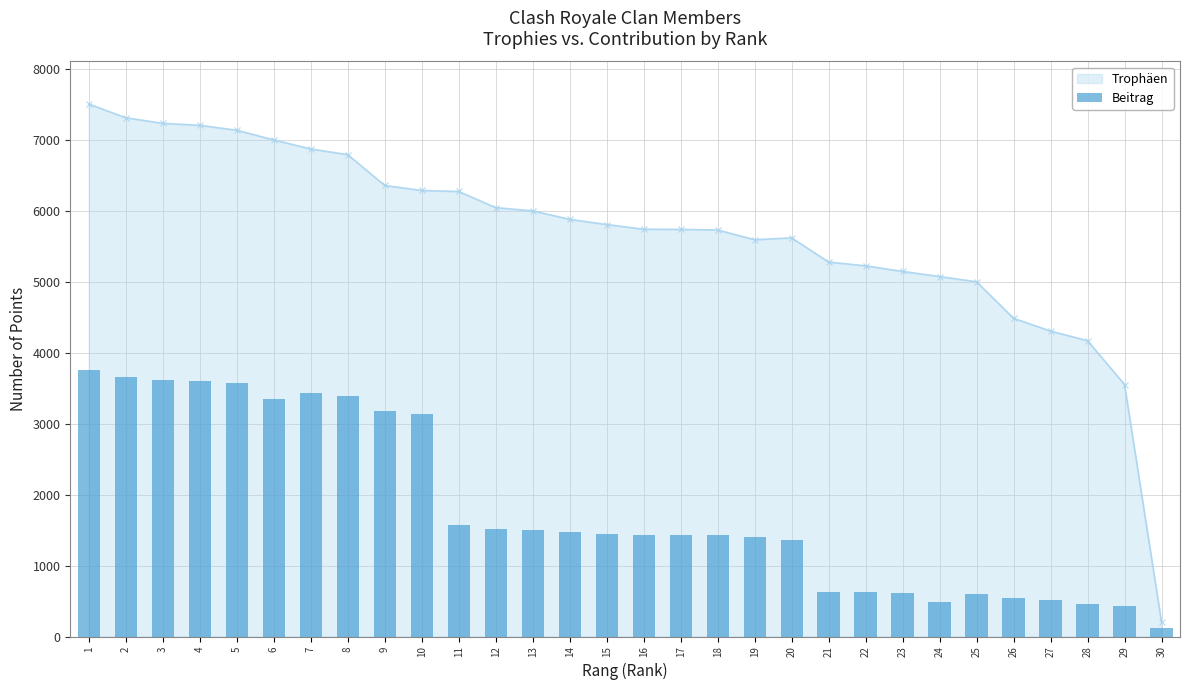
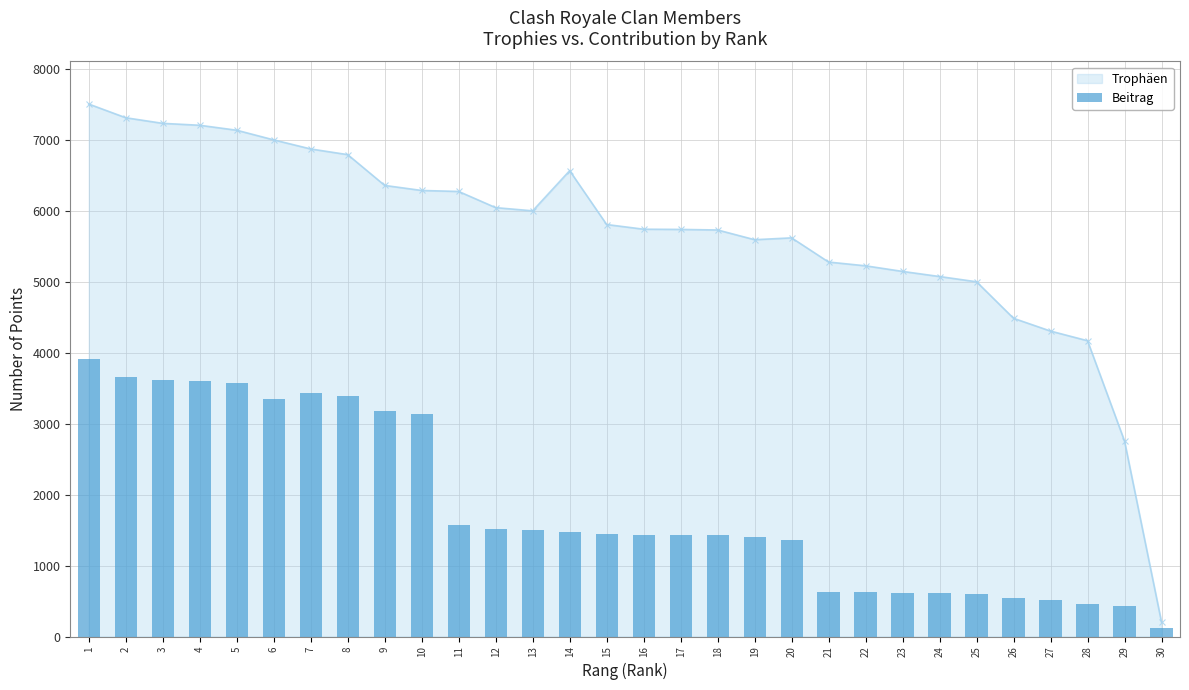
  {
    "Beitrag": {
-     "1": 3800,
+     "1": 3900,
      "2": 3700,
      "3": 3600,
      "4": 3600,
      "5": 3600,
      "6": 3300,
      "7": 3400,
      "8": 3400,
      "9": 3200,
      "10": 3100,
      "11": 1600,
      "12": 1500,
      "13": 1500,
      "14": 1500,
      "15": 1500,
      "16": 1400,
      "17": 1400,
      "18": 1400,
      "19": 1400,
      "20": 1400,
      "21": 600,
      "22": 600,
      "23": 600,
-     "24": 500,
+     "24": 600,
      "25": 600,
      "26": 500,
      "27": 500,
      "28": 500,
      "29": 400,
      "30": 100
    },
    "Trophäen": {
      "1": 7500,
      "2": 7300,
      "3": 7200,
      "4": 7200,
      "5": 7100,
      "6": 7000,
      "7": 6900,
      "8": 6800,
      "9": 6400,
      "10": 6300,
      "11": 6300,
      "12": 6000,
      "13": 6000,
-     "14": 5900,
+     "14": 6600,
      "15": 5800,
      "16": 5700,
      "17": 5700,
      "18": 5700,
      "19": 5600,
      "20": 5600,
      "21": 5300,
      "22": 5200,
      "23": 5100,
      "24": 5100,
      "25": 5000,
      "26": 4500,
      "27": 4300,
      "28": 4200,
-     "29": 3600,
+     "29": 2800,
      "30": 200
    }
  }
